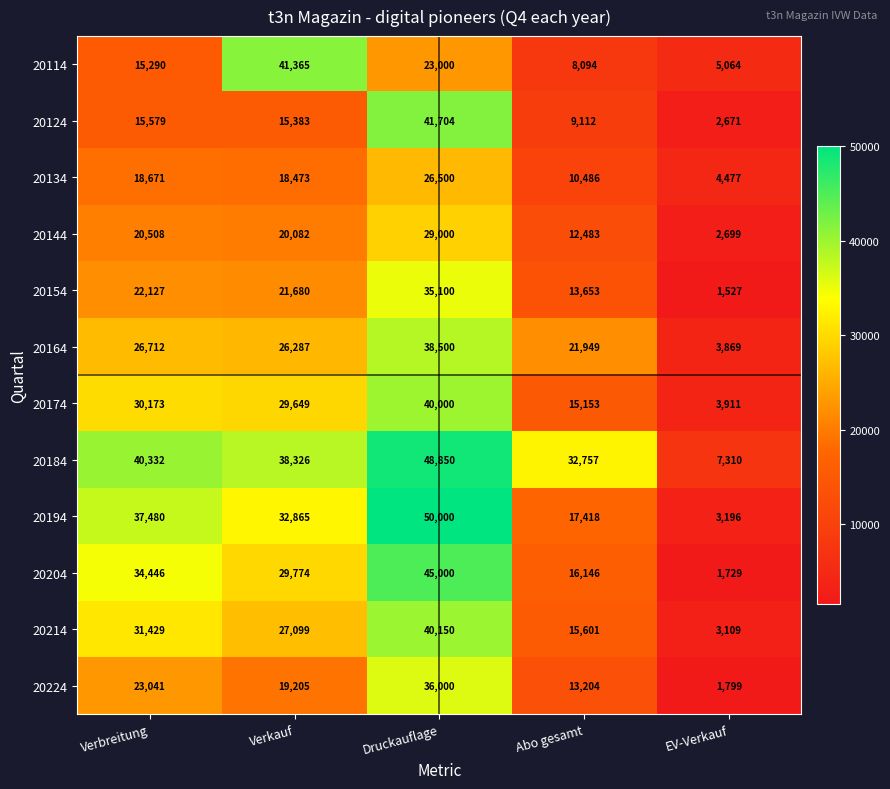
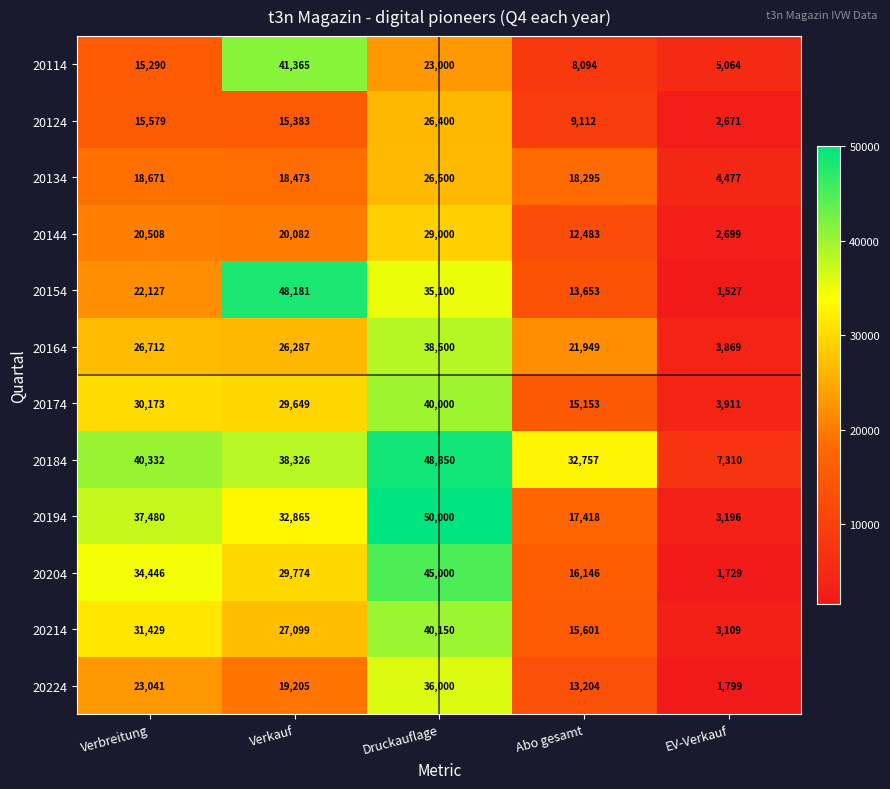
  {
    "20114": {
      "Verbreitung": "15,290",
      "Verkauf": "41,365",
      "Druckauflage": "23,000",
      "Abo gesamt": "8,094",
      "EV-Verkauf": "5,064"
    },
    "20124": {
      "Verbreitung": "15,579",
      "Verkauf": "15,383",
-     "Druckauflage": "41,704",
+     "Druckauflage": "26,400",
      "Abo gesamt": "9,112",
      "EV-Verkauf": "2,671"
    },
    "20134": {
      "Verbreitung": "18,671",
      "Verkauf": "18,473",
      "Druckauflage": "26,500",
-     "Abo gesamt": "10,486",
+     "Abo gesamt": "18,295",
      "EV-Verkauf": "4,477"
    },
    "20144": {
      "Verbreitung": "20,508",
      "Verkauf": "20,082",
      "Druckauflage": "29,000",
      "Abo gesamt": "12,483",
      "EV-Verkauf": "2,699"
    },
    "20154": {
      "Verbreitung": "22,127",
-     "Verkauf": "21,680",
+     "Verkauf": "48,181",
      "Druckauflage": "35,100",
      "Abo gesamt": "13,653",
      "EV-Verkauf": "1,527"
    },
    "20164": {
      "Verbreitung": "26,712",
      "Verkauf": "26,287",
      "Druckauflage": "38,500",
      "Abo gesamt": "21,949",
      "EV-Verkauf": "3,869"
    },
    "20174": {
      "Verbreitung": "30,173",
      "Verkauf": "29,649",
      "Druckauflage": "40,000",
      "Abo gesamt": "15,153",
      "EV-Verkauf": "3,911"
    },
    "20184": {
      "Verbreitung": "40,332",
      "Verkauf": "38,326",
      "Druckauflage": "48,850",
      "Abo gesamt": "32,757",
      "EV-Verkauf": "7,310"
    },
    "20194": {
      "Verbreitung": "37,480",
      "Verkauf": "32,865",
      "Druckauflage": "50,000",
      "Abo gesamt": "17,418",
      "EV-Verkauf": "3,196"
    },
    "20204": {
      "Verbreitung": "34,446",
      "Verkauf": "29,774",
      "Druckauflage": "45,000",
      "Abo gesamt": "16,146",
      "EV-Verkauf": "1,729"
    },
    "20214": {
      "Verbreitung": "31,429",
      "Verkauf": "27,099",
      "Druckauflage": "40,150",
      "Abo gesamt": "15,601",
      "EV-Verkauf": "3,109"
    },
    "20224": {
      "Verbreitung": "23,041",
      "Verkauf": "19,205",
      "Druckauflage": "36,000",
      "Abo gesamt": "13,204",
      "EV-Verkauf": "1,799"
    }
  }
